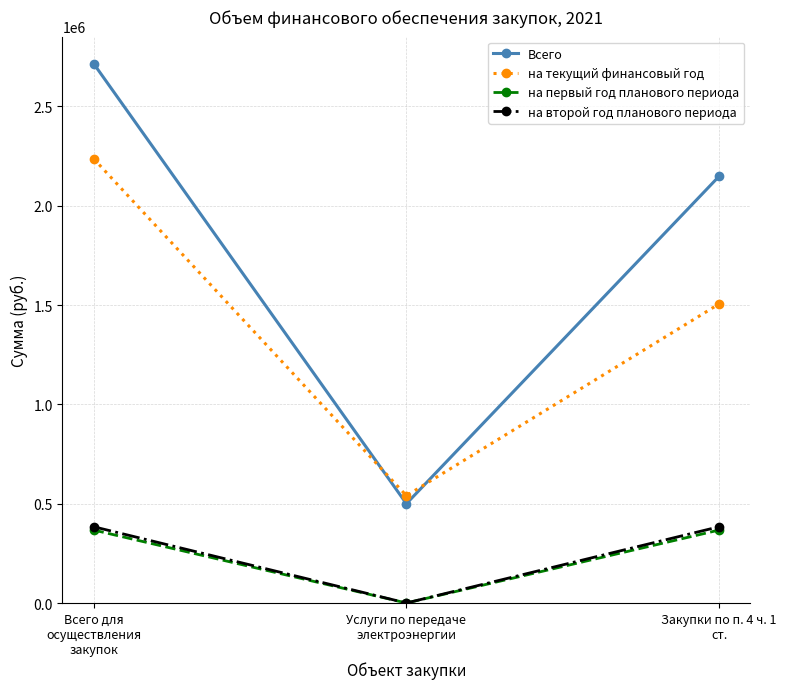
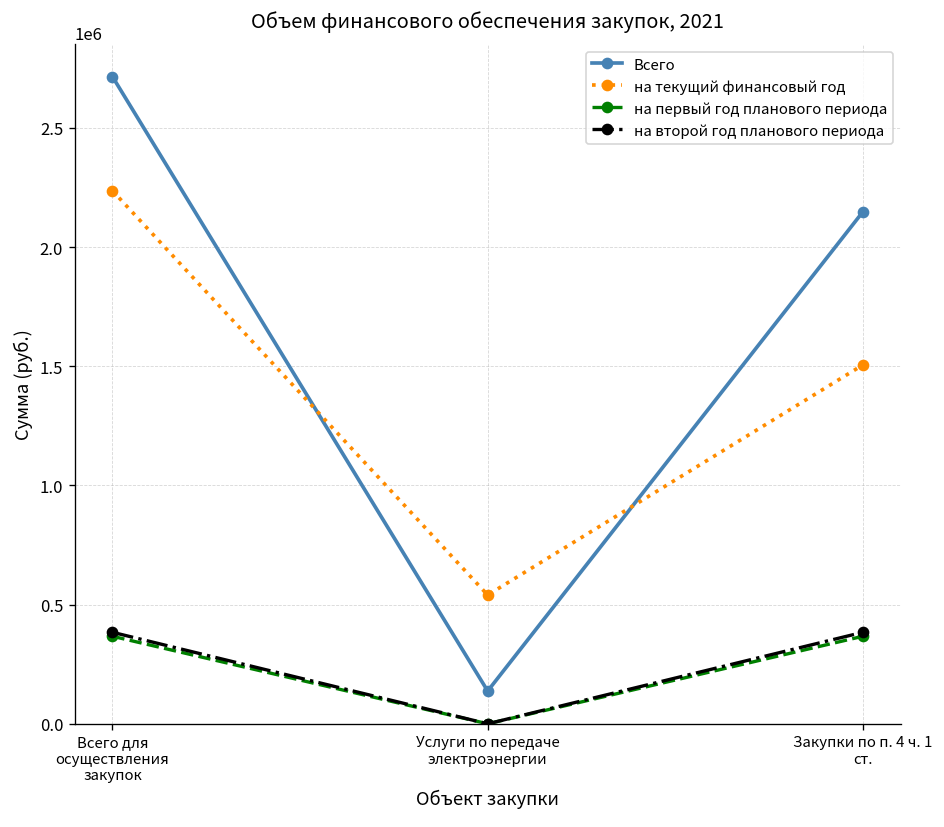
  {
    "Всего": {
      "Всего для осуществления закупок": 2720000,
-     "Услуги по передаче электроэнергии": 500000,
+     "Услуги по передаче электроэнергии": 140000,
      "Закупки по п. 4 ч. 1 ст.": 2150000
    },
    "на текущий финансовый год": {
      "Всего для осуществления закупок": 2240000,
      "Услуги по передаче электроэнергии": 540000,
      "Закупки по п. 4 ч. 1 ст.": 1510000
    },
    "на первый год планового периода": {
      "Всего для осуществления закупок": 370000,
      "Закупки по п. 4 ч. 1 ст.": 370000
    },
    "на второй год планового периода": {
      "Всего для осуществления закупок": 380000,
      "Закупки по п. 4 ч. 1 ст.": 380000
    }
  }
